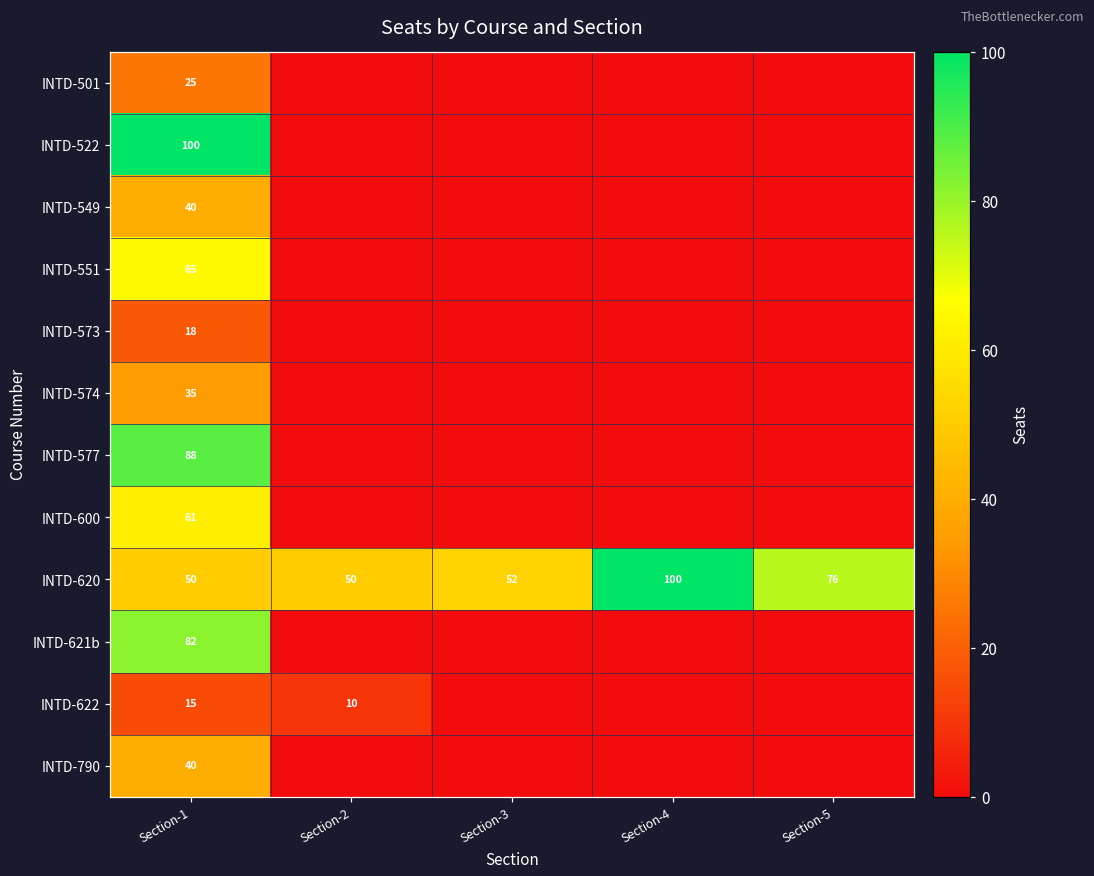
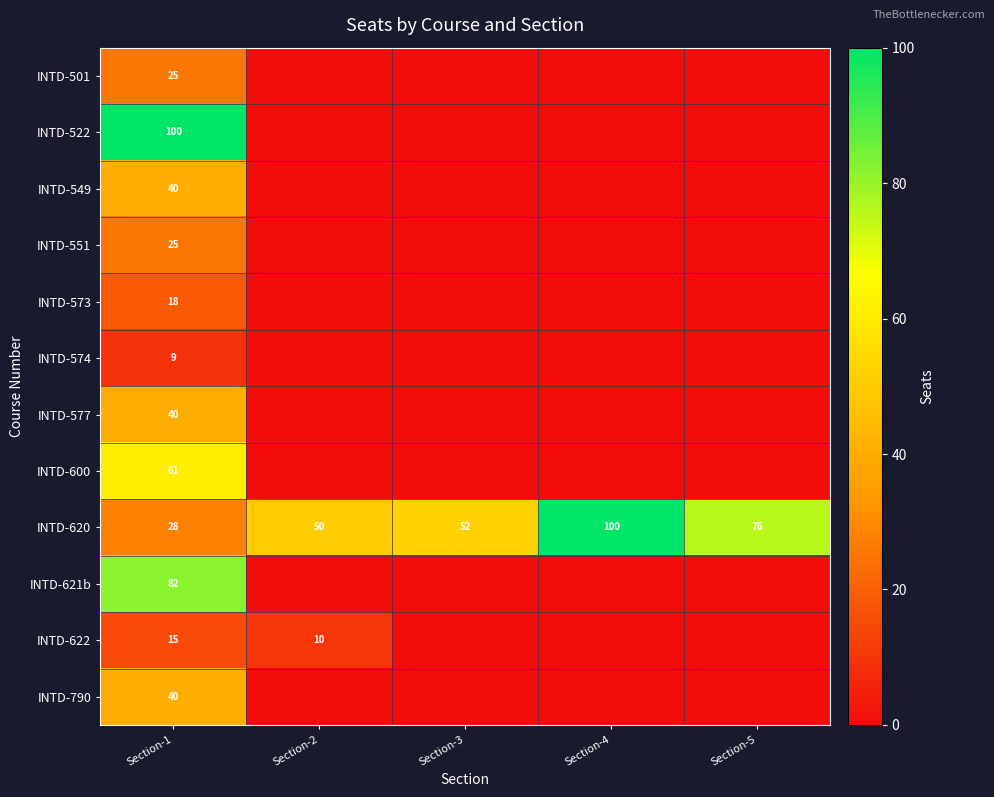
  {
    "INTD-501": {
      "Section-1": 25
    },
    "INTD-522": {
      "Section-1": 100
    },
    "INTD-549": {
      "Section-1": 40
    },
    "INTD-551": {
-     "Section-1": 65
+     "Section-1": 25
    },
    "INTD-573": {
      "Section-1": 18
    },
    "INTD-574": {
-     "Section-1": 35
+     "Section-1": 9
    },
    "INTD-577": {
-     "Section-1": 88
+     "Section-1": 40
    },
    "INTD-600": {
      "Section-1": 61
    },
    "INTD-620": {
-     "Section-1": 50,
+     "Section-1": 28,
      "Section-2": 50,
      "Section-3": 52,
      "Section-4": 100,
      "Section-5": 76
    },
    "INTD-621b": {
      "Section-1": 82
    },
    "INTD-622": {
      "Section-1": 15,
      "Section-2": 10
    },
    "INTD-790": {
      "Section-1": 40
    }
  }
